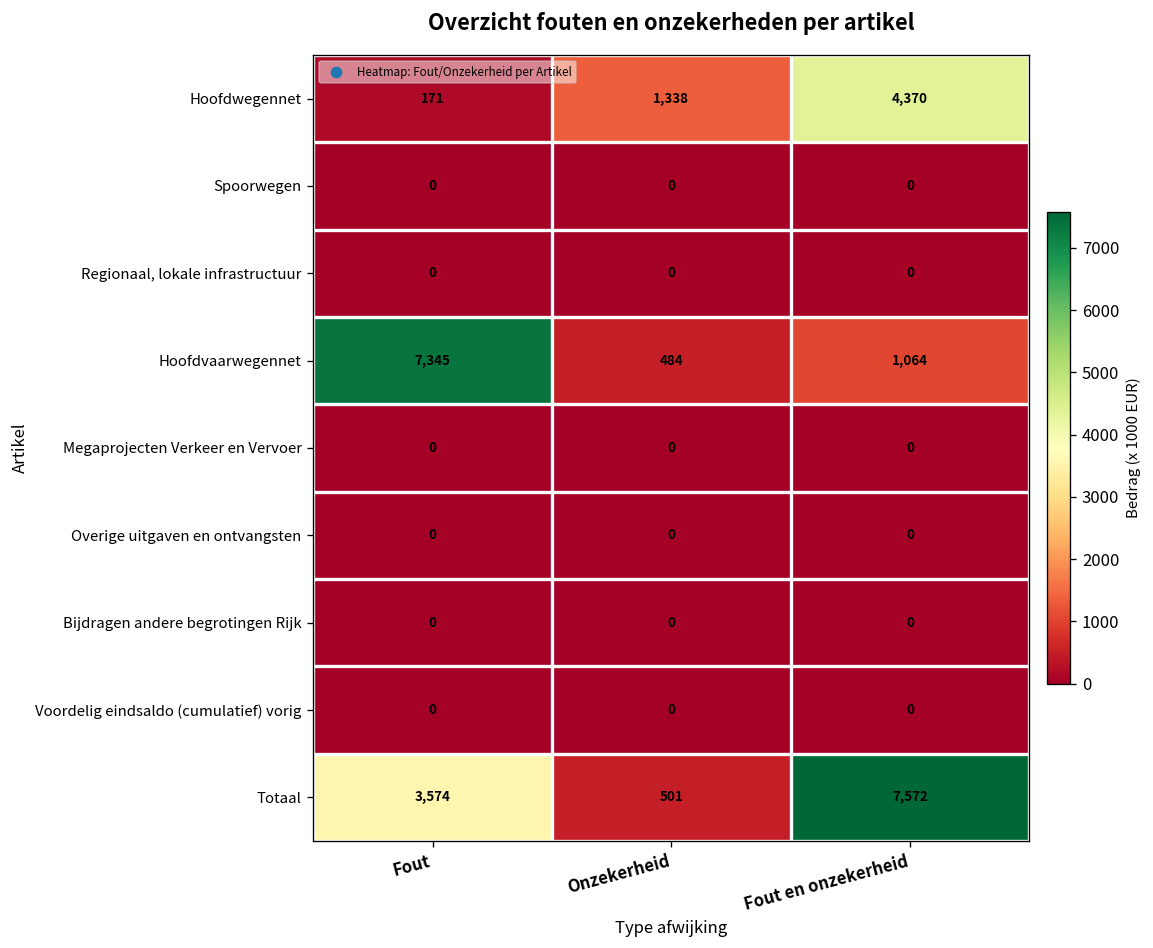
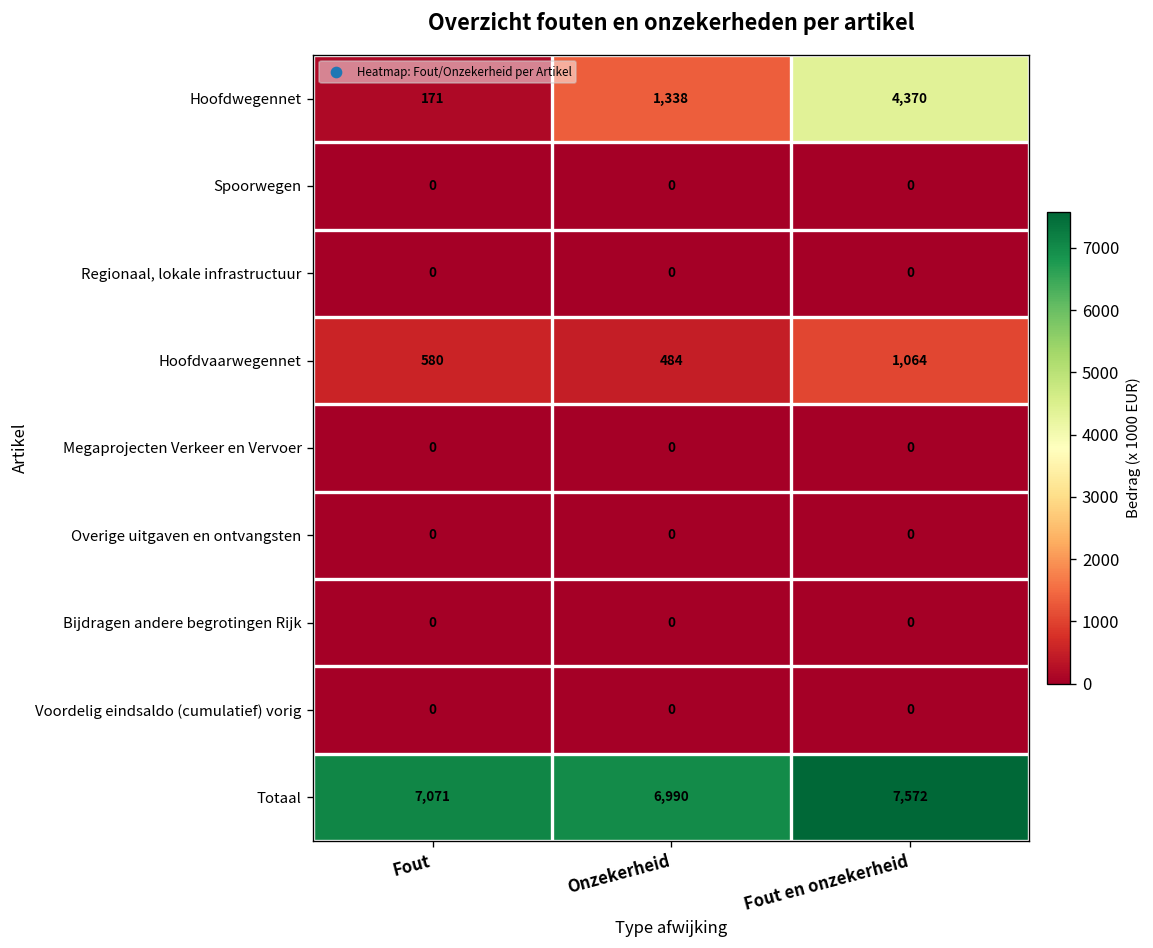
  {
    "Hoofdwegennet": {
      "Fout": "171",
      "Onzekerheid": "1,338",
      "Fout en onzekerheid": "4,370"
    },
    "Spoorwegen": {
      "Fout": "0",
      "Onzekerheid": "0",
      "Fout en onzekerheid": "0"
    },
    "Regionaal, lokale infrastructuur": {
      "Fout": "0",
      "Onzekerheid": "0",
      "Fout en onzekerheid": "0"
    },
    "Hoofdvaarwegennet": {
-     "Fout": "7,345",
+     "Fout": "580",
      "Onzekerheid": "484",
      "Fout en onzekerheid": "1,064"
    },
    "Megaprojecten Verkeer en Vervoer": {
      "Fout": "0",
      "Onzekerheid": "0",
      "Fout en onzekerheid": "0"
    },
    "Overige uitgaven en ontvangsten": {
      "Fout": "0",
      "Onzekerheid": "0",
      "Fout en onzekerheid": "0"
    },
    "Bijdragen andere begrotingen Rijk": {
      "Fout": "0",
      "Onzekerheid": "0",
      "Fout en onzekerheid": "0"
    },
    "Voordelig eindsaldo (cumulatief) vorig": {
      "Fout": "0",
      "Onzekerheid": "0",
      "Fout en onzekerheid": "0"
    },
    "Totaal": {
-     "Fout": "3,574",
-     "Onzekerheid": "501",
+     "Fout": "7,071",
+     "Onzekerheid": "6,990",
      "Fout en onzekerheid": "7,572"
    }
  }
